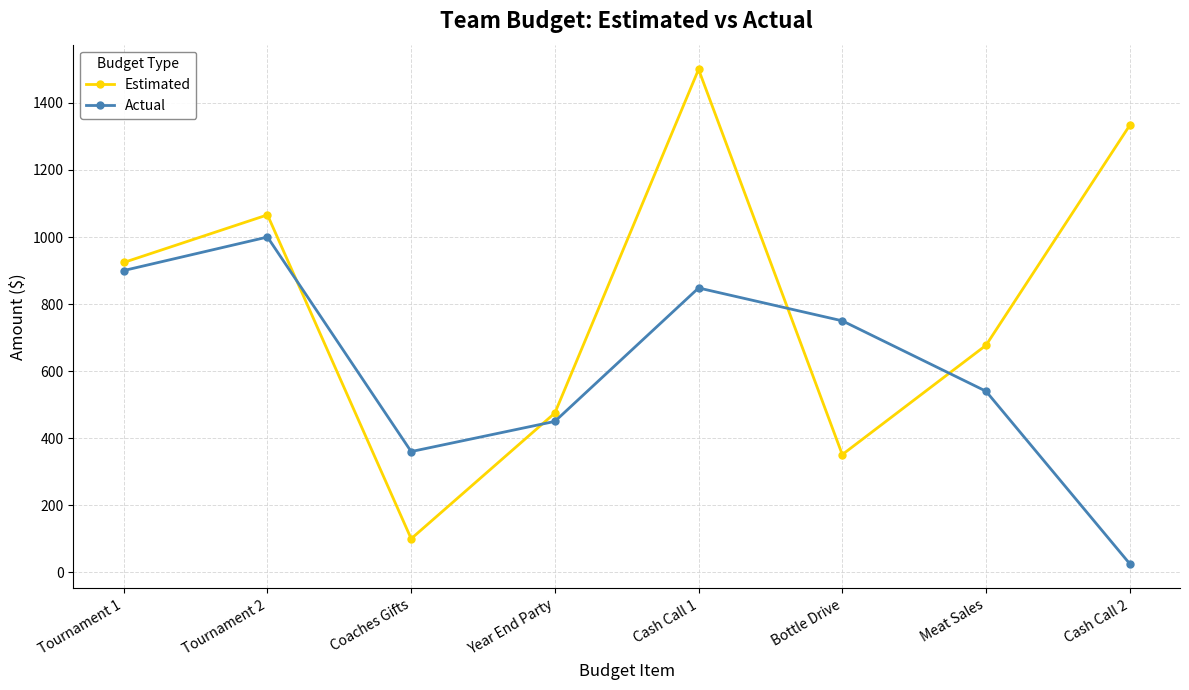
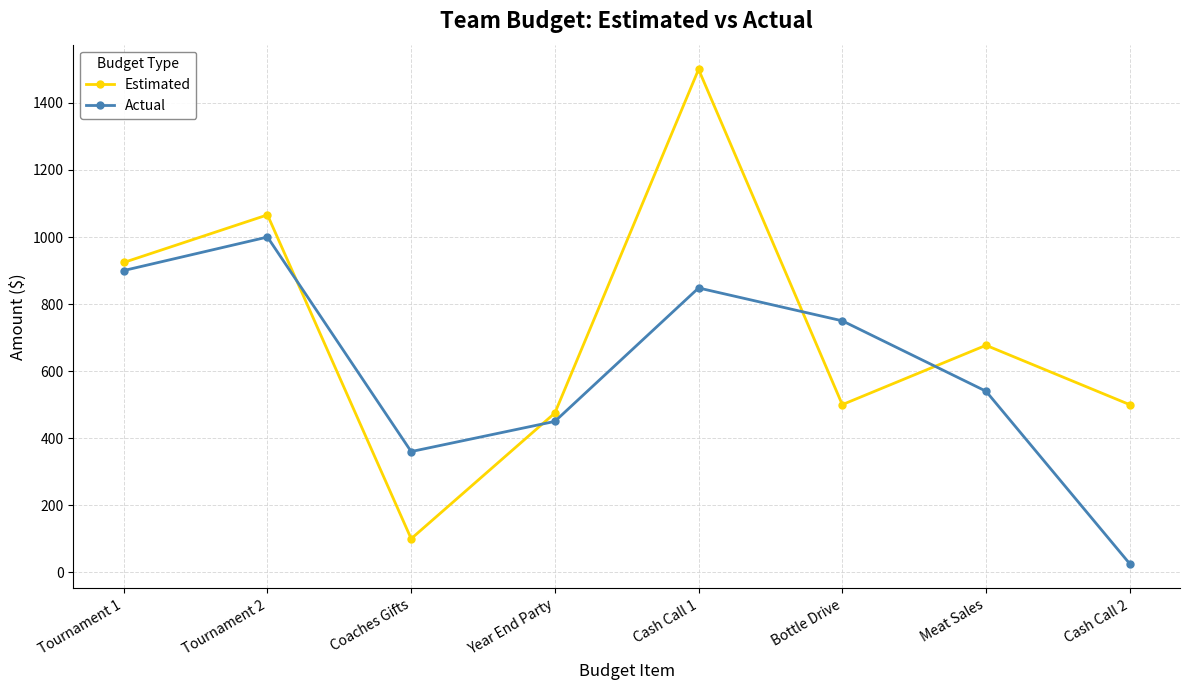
  {
    "Estimated": {
      "Tournament 1": 920,
      "Tournament 2": 1070,
      "Coaches Gifts": 100,
      "Year End Party": 480,
      "Cash Call 1": 1500,
-     "Bottle Drive": 350,
+     "Bottle Drive": 500,
      "Meat Sales": 680,
-     "Cash Call 2": 1330
+     "Cash Call 2": 500
    },
    "Actual": {
      "Tournament 1": 900,
      "Tournament 2": 1000,
      "Coaches Gifts": 360,
      "Year End Party": 450,
      "Cash Call 1": 850,
      "Bottle Drive": 750,
      "Meat Sales": 540,
      "Cash Call 2": 30
    }
  }
